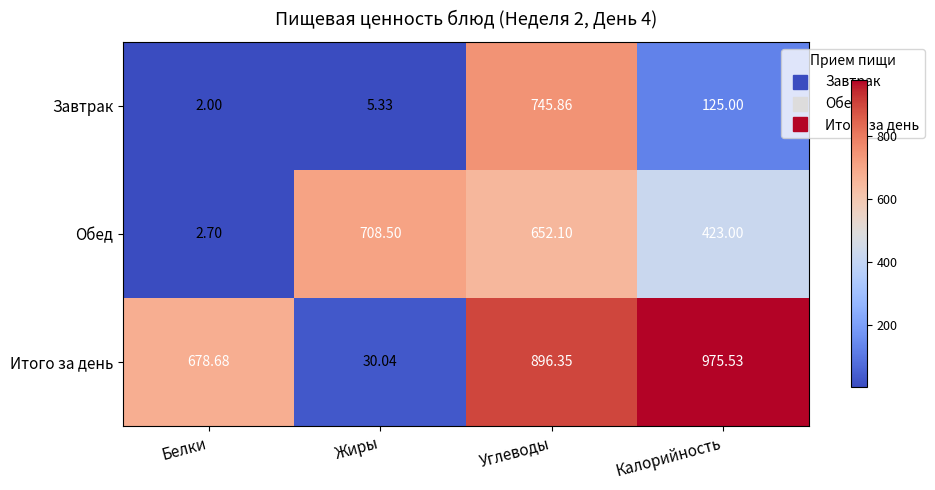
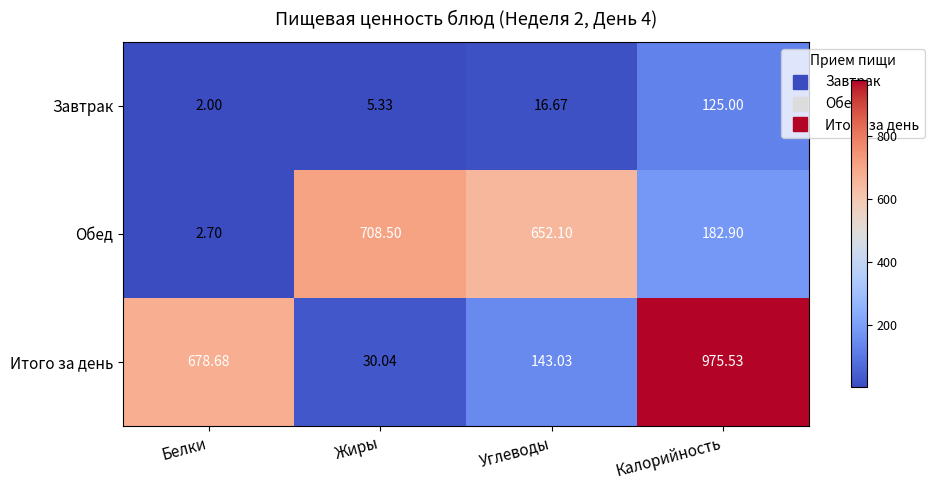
  {
    "Завтрак": {
      "Белки": 2.00,
      "Жиры": 5.33,
-     "Углеводы": 745.86,
+     "Углеводы": 16.67,
      "Калорийность": 125.00
    },
    "Обед": {
      "Белки": 2.70,
      "Жиры": 708.50,
      "Углеводы": 652.10,
-     "Калорийность": 423.00
+     "Калорийность": 182.90
    },
    "Итого за день": {
      "Белки": 678.68,
      "Жиры": 30.04,
-     "Углеводы": 896.35,
+     "Углеводы": 143.03,
      "Калорийность": 975.53
    }
  }
